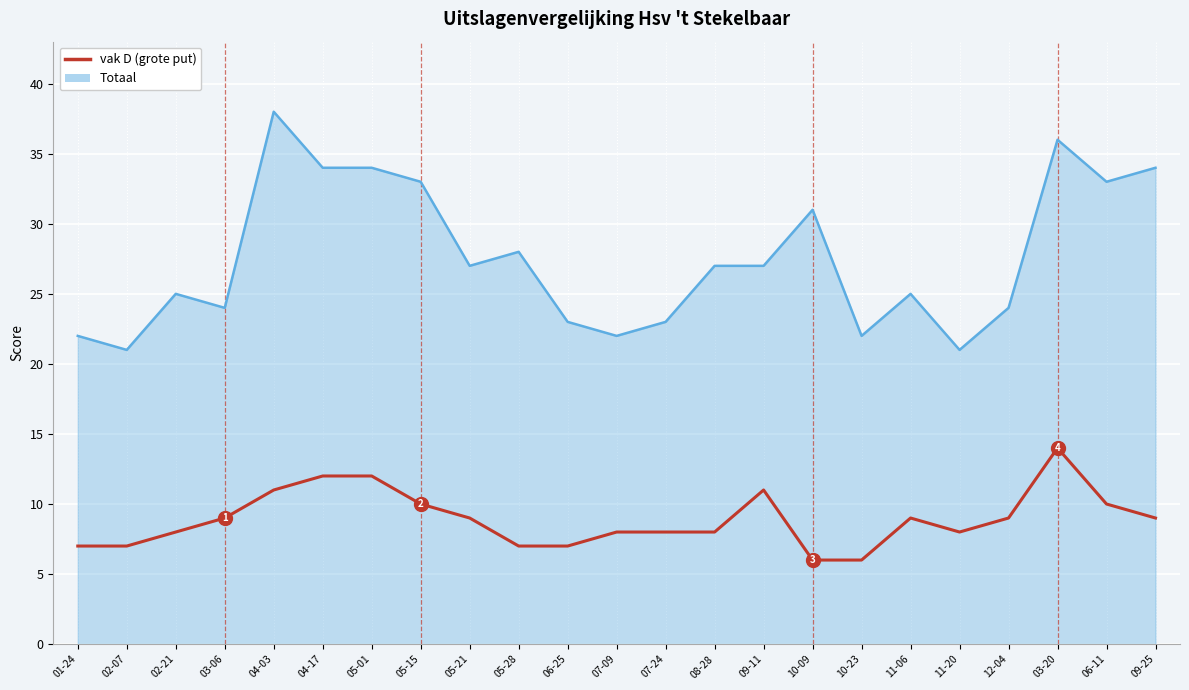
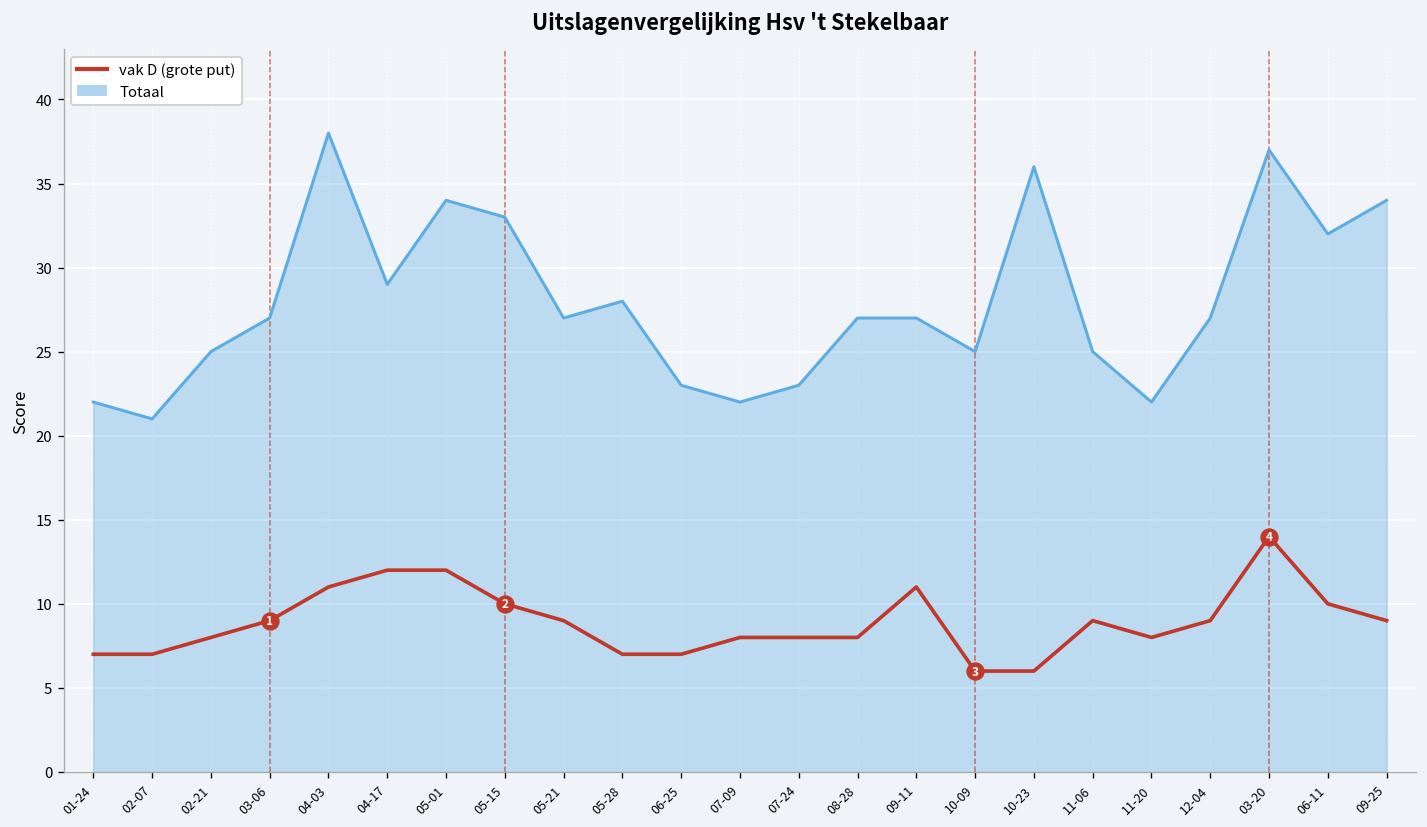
  {
    "Totaal": {
      "01-24": 22,
      "02-07": 21,
      "02-21": 25,
-     "03-06": 24,
+     "03-06": 27,
      "04-03": 38,
-     "04-17": 34,
+     "04-17": 29,
      "05-01": 34,
      "05-15": 33,
      "05-21": 27,
      "05-28": 28,
      "06-25": 23,
      "07-09": 22,
      "07-24": 23,
      "08-28": 27,
      "09-11": 27,
-     "10-09": 31,
-     "10-23": 22,
+     "10-09": 25,
+     "10-23": 36,
      "11-06": 25,
-     "11-20": 21,
-     "12-04": 24,
-     "03-20": 36,
-     "06-11": 33,
+     "11-20": 22,
+     "12-04": 27,
+     "03-20": 37,
+     "06-11": 32,
      "09-25": 34
    }
  }
